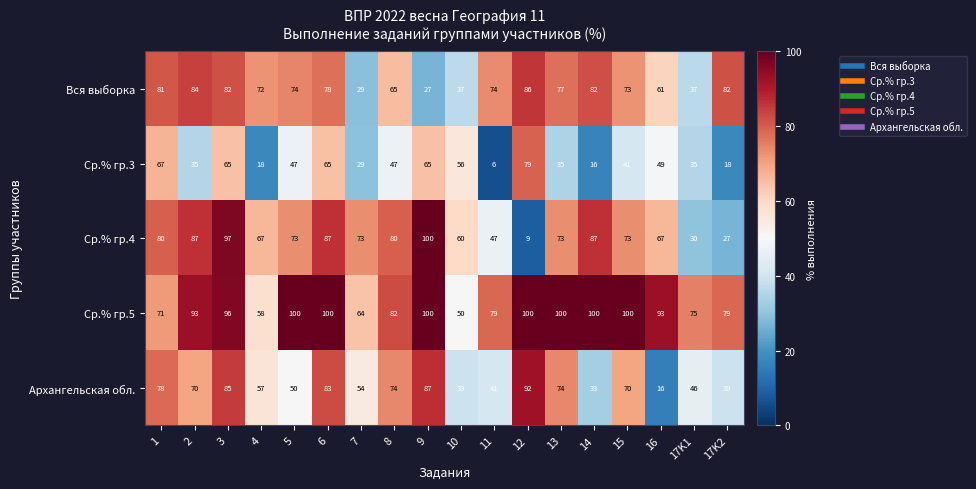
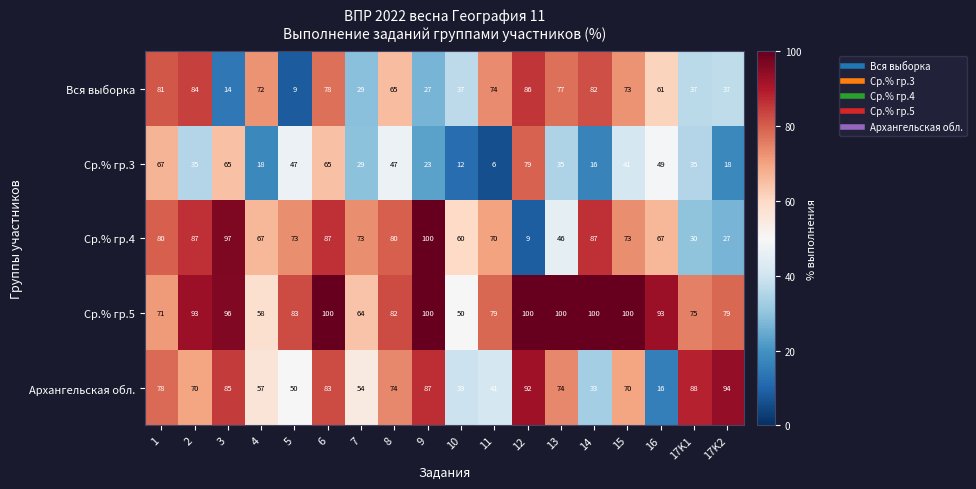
  {
    "Вся выборка": {
      "1": 81,
      "2": 84,
-     "3": 82,
+     "3": 14,
      "4": 72,
-     "5": 74,
+     "5": 9,
      "6": 78,
      "7": 29,
      "8": 65,
      "9": 27,
      "10": 37,
      "11": 74,
      "12": 86,
      "13": 77,
      "14": 82,
      "15": 73,
      "16": 61,
      "17K1": 37,
-     "17K2": 82
+     "17K2": 37
    },
    "Ср.% гр.3": {
      "1": 67,
      "2": 35,
      "3": 65,
      "4": 18,
      "5": 47,
      "6": 65,
      "7": 29,
      "8": 47,
-     "9": 65,
-     "10": 56,
+     "9": 23,
+     "10": 12,
      "11": 6,
      "12": 79,
      "13": 35,
      "14": 16,
      "16": 49,
      "17K1": 35,
      "17K2": 18
    },
    "Ср.% гр.4": {
      "1": 80,
      "2": 87,
      "3": 97,
      "4": 67,
      "5": 73,
      "6": 87,
      "7": 73,
      "8": 80,
      "9": 100,
      "10": 60,
-     "11": 47,
+     "11": 70,
      "12": 9,
-     "13": 73,
+     "13": 46,
      "14": 87,
      "15": 73,
      "16": 67,
      "17K1": 30,
      "17K2": 27
    },
    "Ср.% гр.5": {
      "1": 71,
      "2": 93,
      "3": 96,
      "4": 58,
-     "5": 100,
+     "5": 83,
      "6": 100,
      "7": 64,
      "8": 82,
      "9": 100,
      "10": 50,
      "11": 79,
      "12": 100,
      "13": 100,
      "14": 100,
      "15": 100,
      "16": 93,
      "17K1": 75,
      "17K2": 79
    },
    "Архангельская обл.": {
      "1": 78,
      "2": 70,
      "3": 85,
      "4": 57,
      "5": 50,
      "6": 83,
      "7": 54,
      "8": 74,
      "9": 87,
      "10": 39,
      "12": 92,
      "13": 74,
      "14": 33,
      "15": 70,
      "16": 16,
-     "17K1": 46,
-     "17K2": 39
+     "17K1": 88,
+     "17K2": 94
    }
  }
